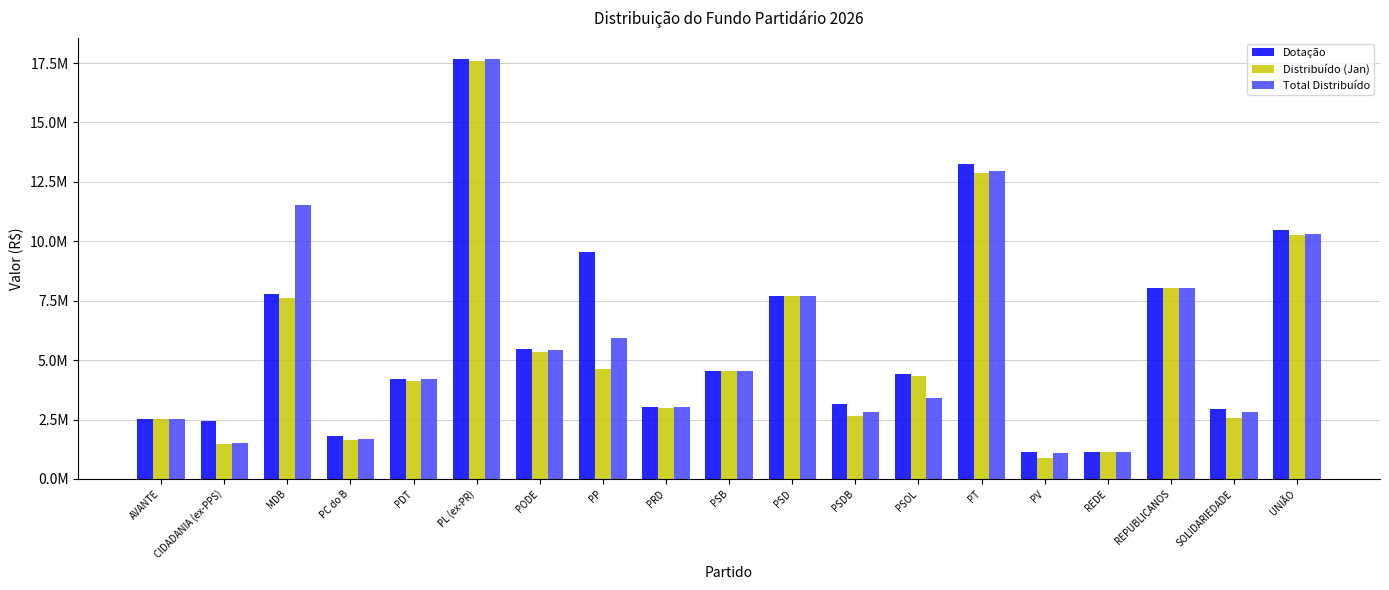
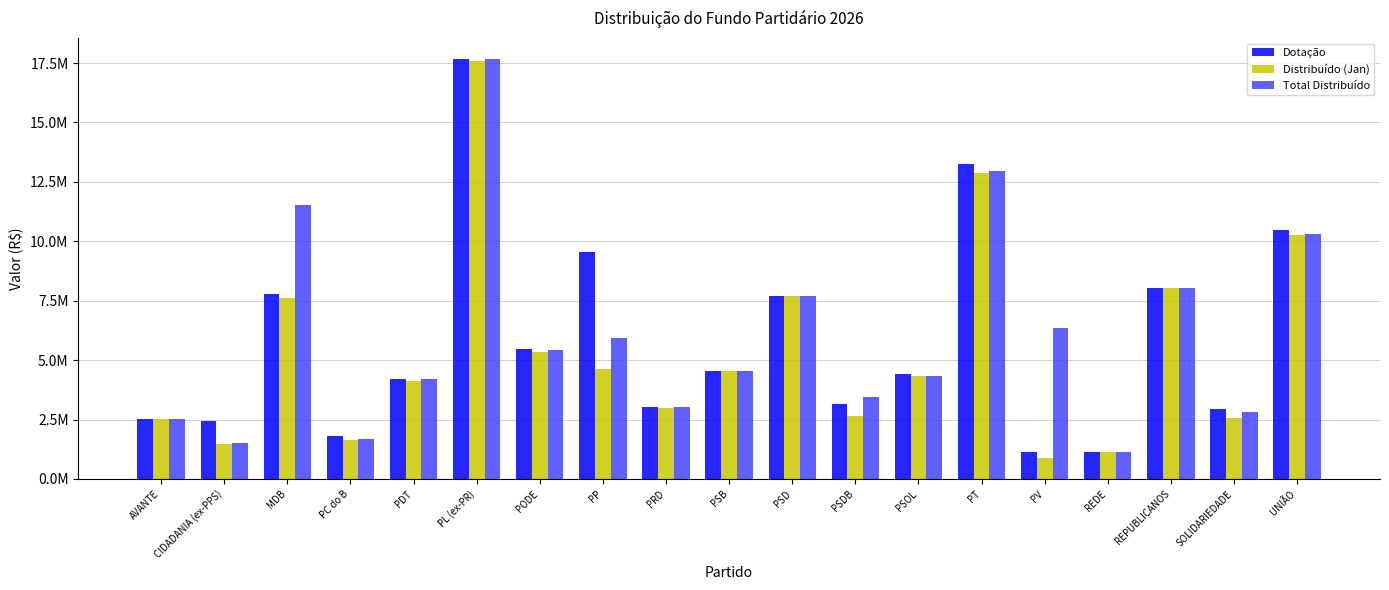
  {
    "Dotação": {
      "AVANTE": 2500000,
      "CIDADANIA (ex-PPS)": 2400000,
      "MDB": 7800000,
      "PC do B": 1800000,
      "PDT": 4200000,
      "PL (ex-PR)": 17700000,
      "PODE": 5500000,
      "PP": 9500000,
      "PRD": 3000000,
      "PSB": 4500000,
      "PSD": 7700000,
      "PSDB": 3200000,
      "PSOL": 4400000,
      "PT": 13300000,
      "PV": 1100000,
      "REDE": 1100000,
      "REPUBLICANOS": 8000000,
      "SOLIDARIEDADE": 2900000,
      "UNIÃO": 10500000
    },
    "Distribuído (Jan)": {
      "AVANTE": 2500000,
      "CIDADANIA (ex-PPS)": 1500000,
      "MDB": 7600000,
      "PC do B": 1700000,
      "PDT": 4100000,
      "PL (ex-PR)": 17600000,
      "PODE": 5300000,
      "PP": 4600000,
      "PRD": 3000000,
      "PSB": 4500000,
      "PSD": 7700000,
      "PSDB": 2600000,
      "PSOL": 4300000,
      "PT": 12900000,
      "PV": 900000,
      "REDE": 1100000,
      "REPUBLICANOS": 8000000,
      "SOLIDARIEDADE": 2600000,
      "UNIÃO": 10300000
    },
    "Total Distribuído": {
      "AVANTE": 2500000,
      "CIDADANIA (ex-PPS)": 1500000,
      "MDB": 11500000,
      "PC do B": 1700000,
      "PDT": 4200000,
      "PL (ex-PR)": 17700000,
      "PODE": 5400000,
      "PP": 5900000,
      "PRD": 3000000,
      "PSB": 4500000,
      "PSD": 7700000,
-     "PSDB": 2800000,
-     "PSOL": 3400000,
+     "PSDB": 3500000,
+     "PSOL": 4300000,
      "PT": 12900000,
-     "PV": 1100000,
+     "PV": 6400000,
      "REDE": 1100000,
      "REPUBLICANOS": 8000000,
      "SOLIDARIEDADE": 2800000,
      "UNIÃO": 10300000
    }
  }
